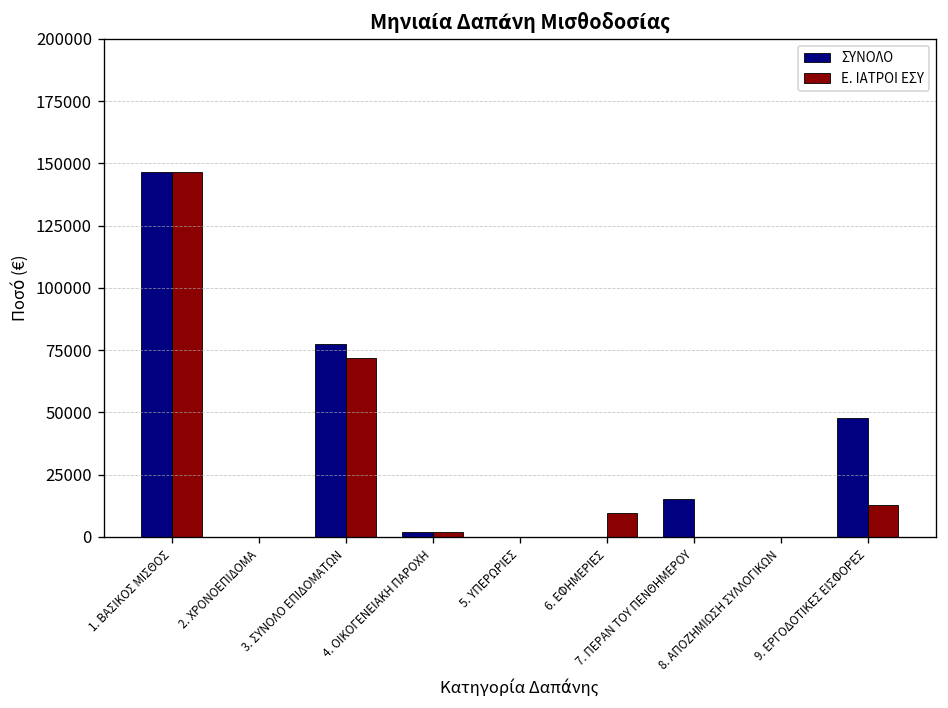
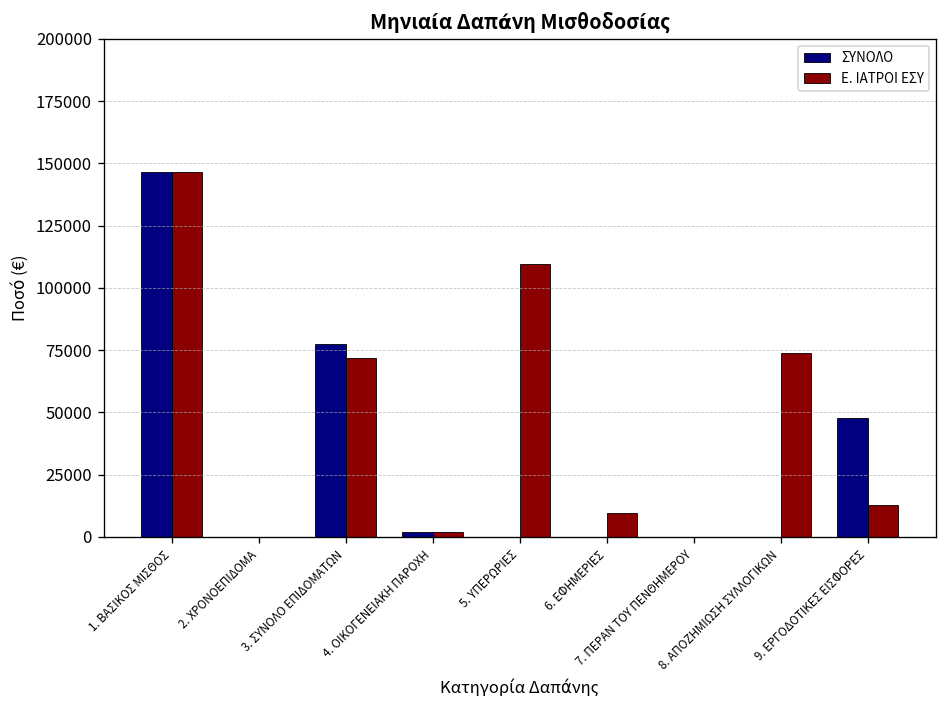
  {
    "ΣΥΝΟΛΟ": {
      "1. ΒΑΣΙΚΟΣ ΜΙΣΘΟΣ": 147000,
      "2. ΧΡΟΝΟΕΠΙΔΟΜΑ": 0,
      "3. ΣΥΝΟΛΟ ΕΠΙΔΟΜΑΤΩΝ": 77000,
      "4. ΟΙΚΟΓΕΝΕΙΑΚΗ ΠΑΡΟΧΗ": 2000,
      "5. ΥΠΕΡΩΡΙΕΣ": 0,
      "6. ΕΦΗΜΕΡΙΕΣ": 0,
-     "7. ΠΕΡΑΝ ΤΟΥ ΠΕΝΘΗΜΕΡΟΥ": 15000,
+     "7. ΠΕΡΑΝ ΤΟΥ ΠΕΝΘΗΜΕΡΟΥ": 0,
      "8. ΑΠΟΖΗΜΙΩΣΗ ΣΥΛΛΟΓΙΚΩΝ": 0,
      "9. ΕΡΓΟΔΟΤΙΚΕΣ ΕΙΣΦΟΡΕΣ": 48000
    },
    "Ε. ΙΑΤΡΟΙ ΕΣΥ": {
      "1. ΒΑΣΙΚΟΣ ΜΙΣΘΟΣ": 147000,
      "2. ΧΡΟΝΟΕΠΙΔΟΜΑ": 0,
      "3. ΣΥΝΟΛΟ ΕΠΙΔΟΜΑΤΩΝ": 72000,
      "4. ΟΙΚΟΓΕΝΕΙΑΚΗ ΠΑΡΟΧΗ": 2000,
-     "5. ΥΠΕΡΩΡΙΕΣ": 0,
+     "5. ΥΠΕΡΩΡΙΕΣ": 110000,
      "6. ΕΦΗΜΕΡΙΕΣ": 9000,
      "7. ΠΕΡΑΝ ΤΟΥ ΠΕΝΘΗΜΕΡΟΥ": 0,
-     "8. ΑΠΟΖΗΜΙΩΣΗ ΣΥΛΛΟΓΙΚΩΝ": 0,
+     "8. ΑΠΟΖΗΜΙΩΣΗ ΣΥΛΛΟΓΙΚΩΝ": 74000,
      "9. ΕΡΓΟΔΟΤΙΚΕΣ ΕΙΣΦΟΡΕΣ": 13000
    }
  }
